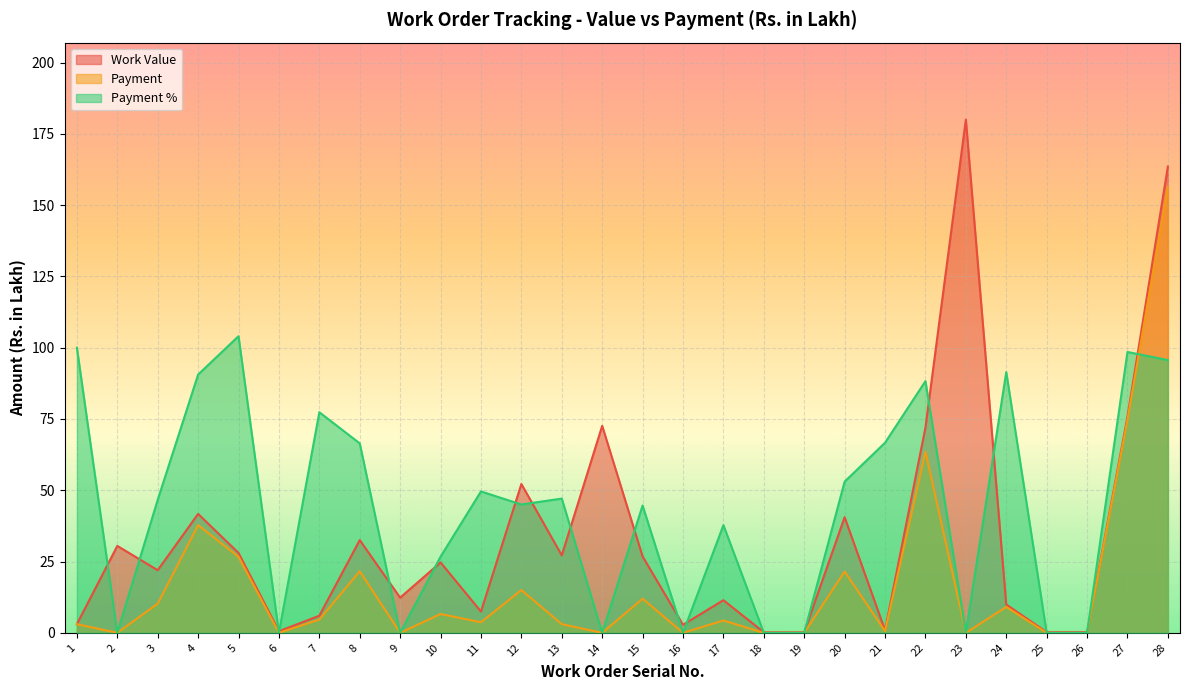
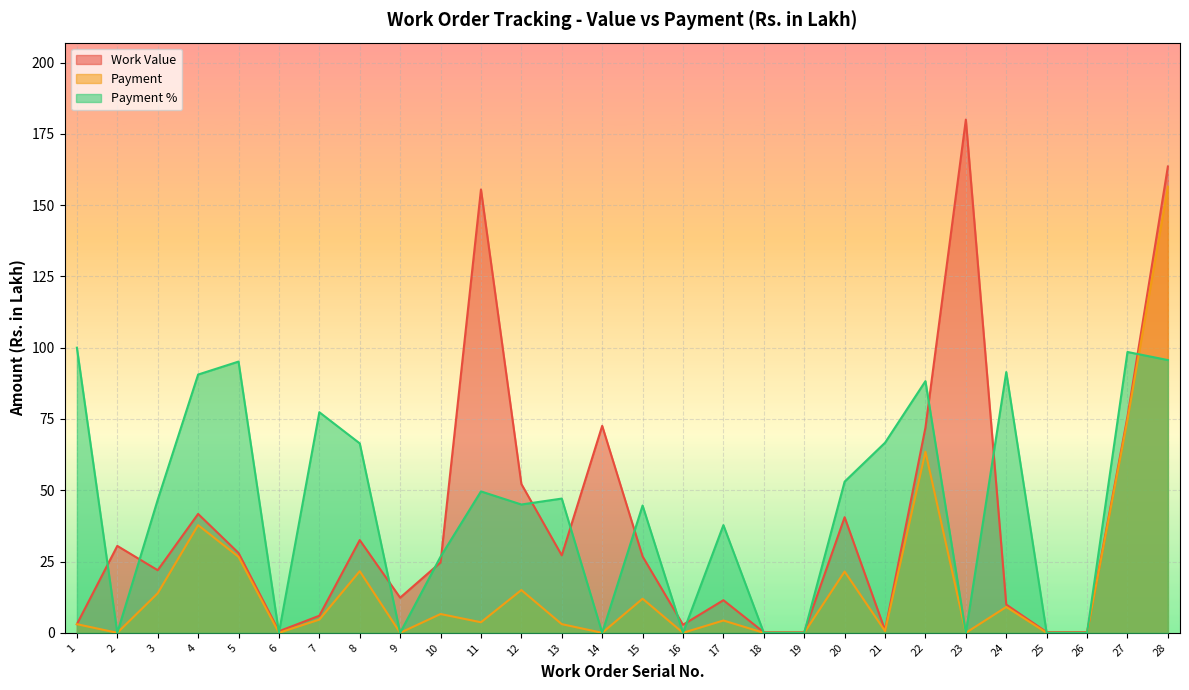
  {
    "Work Value": {
      "2": 30,
      "3": 22,
      "4": 42,
      "5": 28,
      "7": 6,
      "8": 33,
      "9": 12,
      "10": 25,
-     "11": 7,
+     "11": 156,
      "12": 52,
      "13": 27,
      "14": 73,
      "15": 27,
      "16": 3,
      "17": 11,
      "20": 41,
      "22": 72,
      "23": 180,
      "27": 76,
      "28": 164
    },
    "Payment": {
-     "3": 10,
+     "3": 14,
      "4": 38,
      "5": 27,
      "7": 5,
      "8": 22,
      "10": 7,
      "11": 4,
      "12": 15,
      "13": 3,
      "15": 12,
      "17": 4,
      "20": 22,
      "22": 64,
      "27": 75,
      "28": 156
    },
    "Payment %": {
      "1": 100,
      "3": 47,
      "4": 91,
-     "5": 104,
+     "5": 95,
      "7": 77,
      "8": 66,
      "10": 27,
      "11": 50,
      "12": 45,
      "13": 47,
      "15": 45,
      "17": 38,
      "20": 53,
      "21": 67,
      "22": 88,
      "24": 91,
      "27": 99,
      "28": 96
    }
  }
